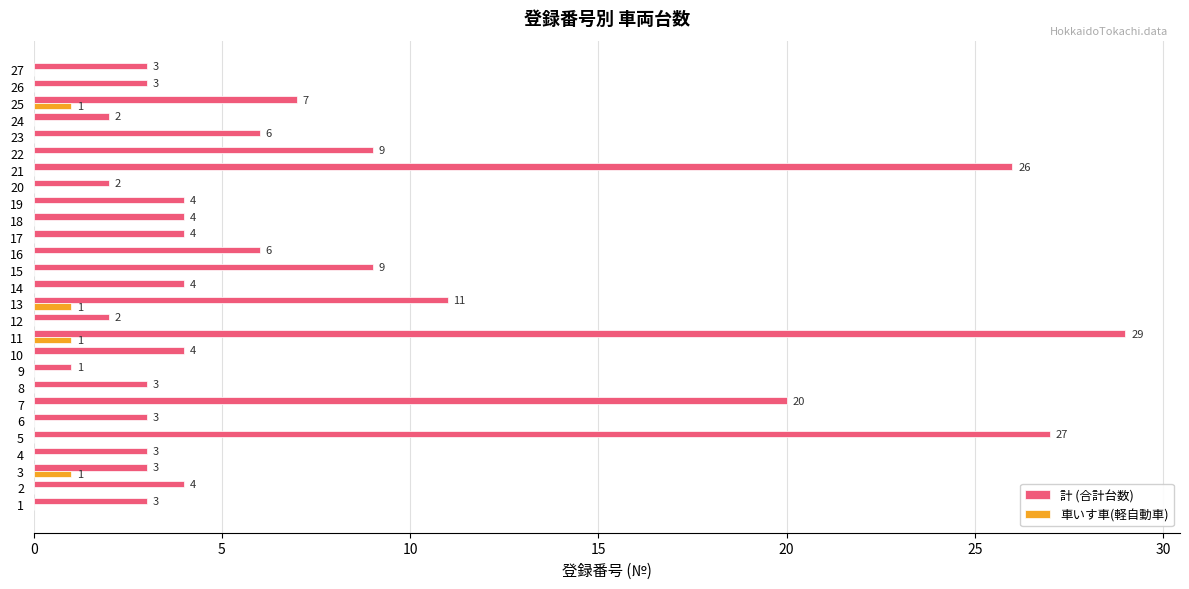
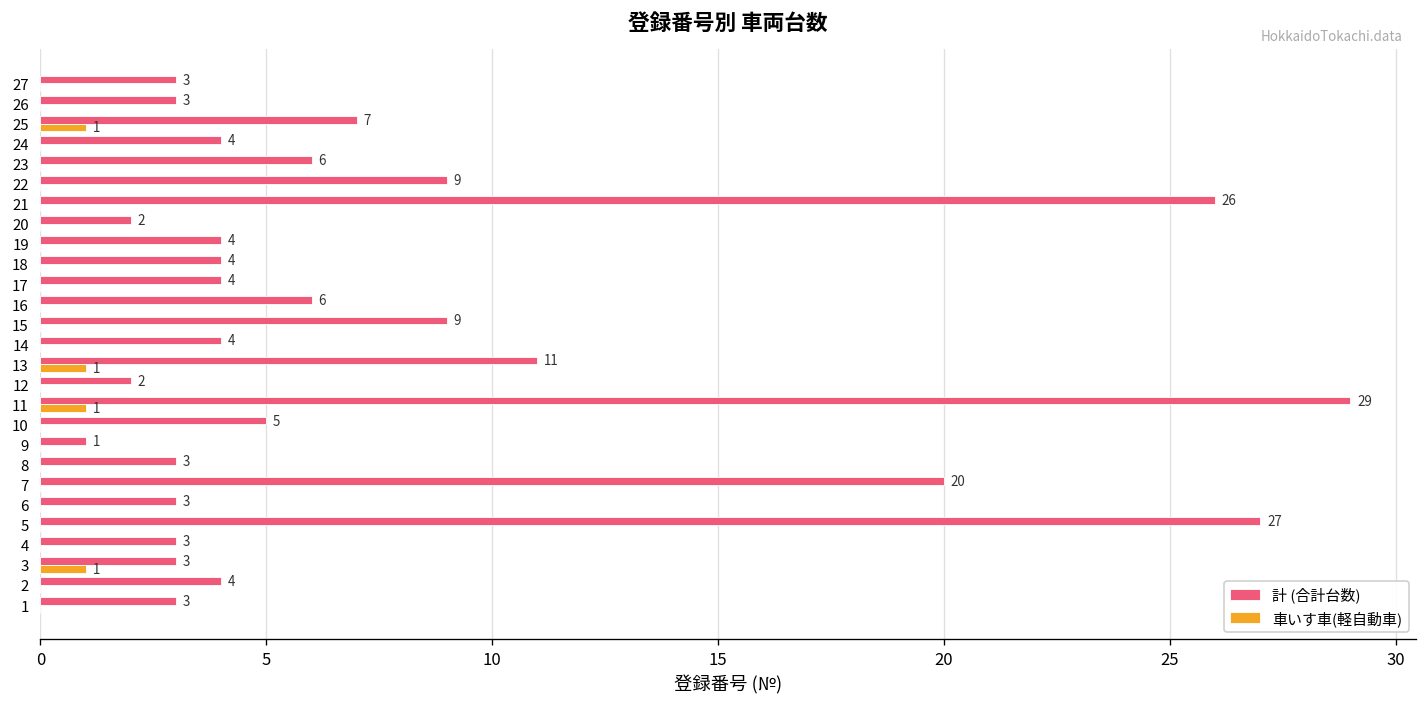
  {
    "計 (合計台数)": {
      "27": 3,
      "26": 3,
      "25": 7,
-     "24": 2,
+     "24": 4,
      "23": 6,
      "22": 9,
      "21": 26,
      "20": 2,
      "19": 4,
      "18": 4,
      "17": 4,
      "16": 6,
      "15": 9,
      "14": 4,
      "13": 11,
      "12": 2,
      "11": 29,
-     "10": 4,
+     "10": 5,
      "9": 1,
      "8": 3,
      "7": 20,
      "6": 3,
      "5": 27,
      "4": 3,
      "3": 3,
      "2": 4,
      "1": 3
    },
    "車いす車(軽自動車)": {
      "25": 1,
      "13": 1,
      "11": 1,
      "3": 1
    }
  }
